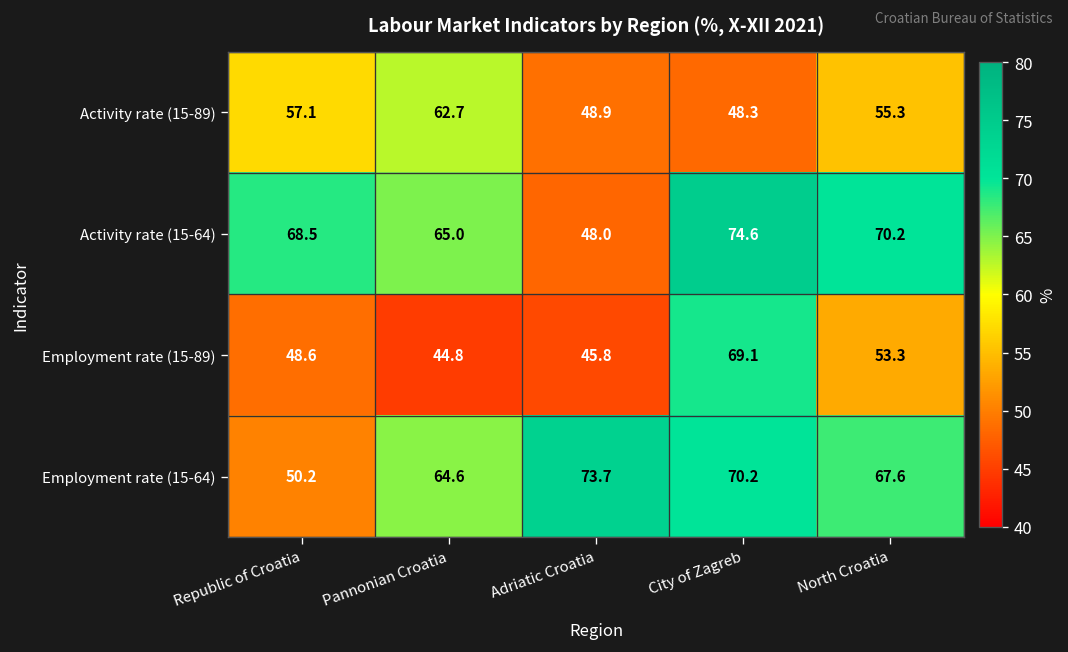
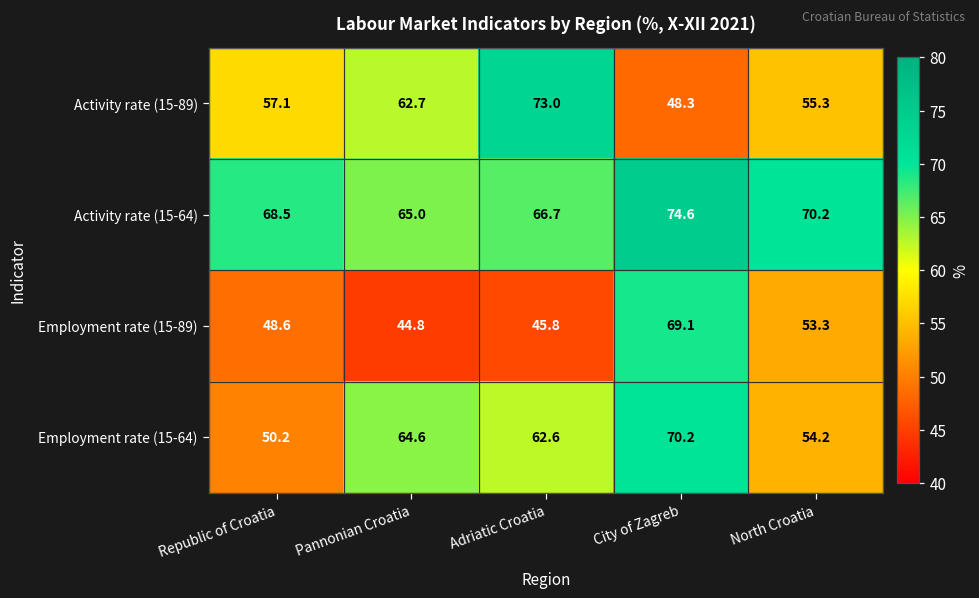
  {
    "Activity rate (15-89)": {
      "Republic of Croatia": 57.1,
      "Pannonian Croatia": 62.7,
-     "Adriatic Croatia": 48.9,
+     "Adriatic Croatia": 73.0,
      "City of Zagreb": 48.3,
      "North Croatia": 55.3
    },
    "Activity rate (15-64)": {
      "Republic of Croatia": 68.5,
      "Pannonian Croatia": 65.0,
-     "Adriatic Croatia": 48.0,
+     "Adriatic Croatia": 66.7,
      "City of Zagreb": 74.6,
      "North Croatia": 70.2
    },
    "Employment rate (15-89)": {
      "Republic of Croatia": 48.6,
      "Pannonian Croatia": 44.8,
      "Adriatic Croatia": 45.8,
      "City of Zagreb": 69.1,
      "North Croatia": 53.3
    },
    "Employment rate (15-64)": {
      "Republic of Croatia": 50.2,
      "Pannonian Croatia": 64.6,
-     "Adriatic Croatia": 73.7,
+     "Adriatic Croatia": 62.6,
      "City of Zagreb": 70.2,
-     "North Croatia": 67.6
+     "North Croatia": 54.2
    }
  }
